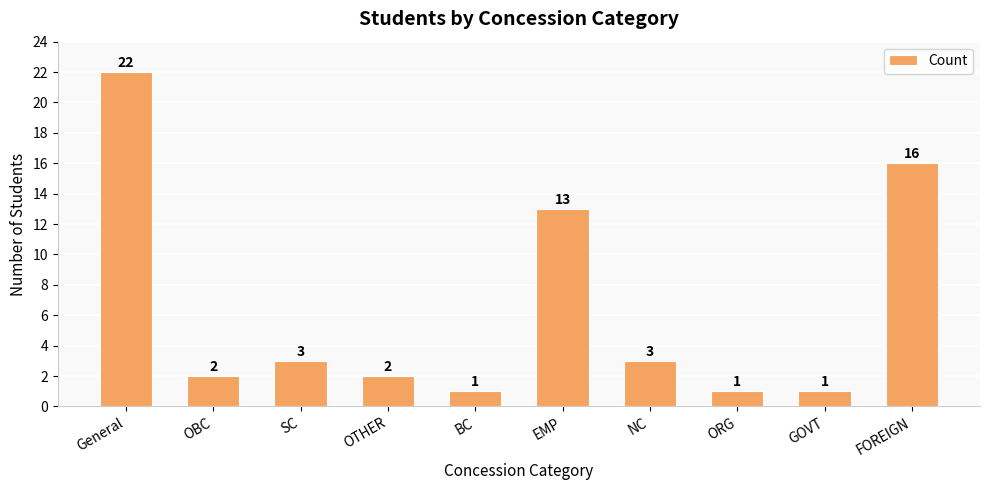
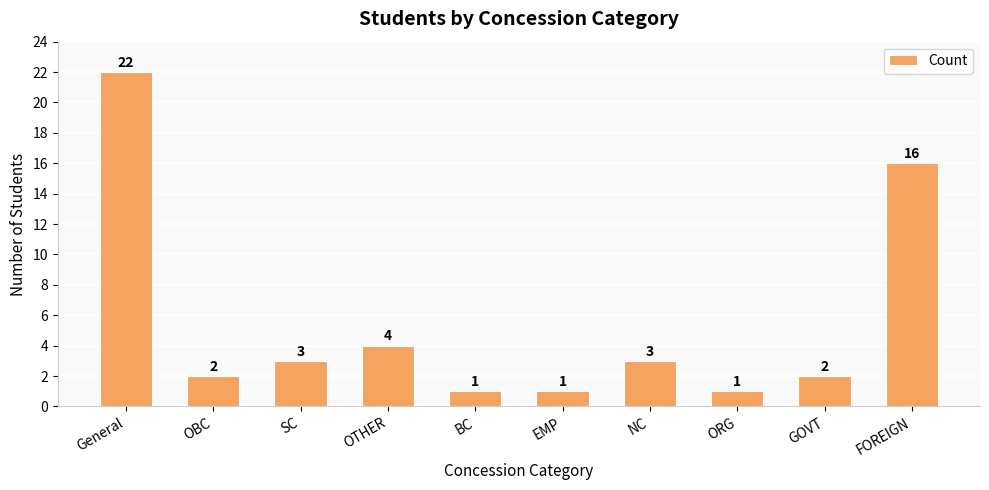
  {
    "General": 22,
    "OBC": 2,
    "SC": 3,
-   "OTHER": 2,
+   "OTHER": 4,
    "BC": 1,
-   "EMP": 13,
+   "EMP": 1,
    "NC": 3,
    "ORG": 1,
-   "GOVT": 1,
+   "GOVT": 2,
    "FOREIGN": 16
  }
